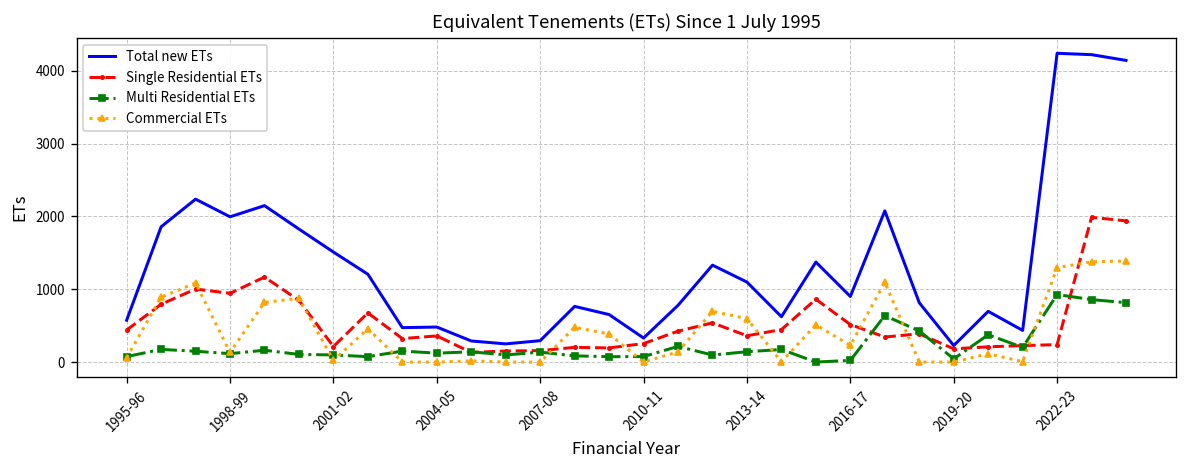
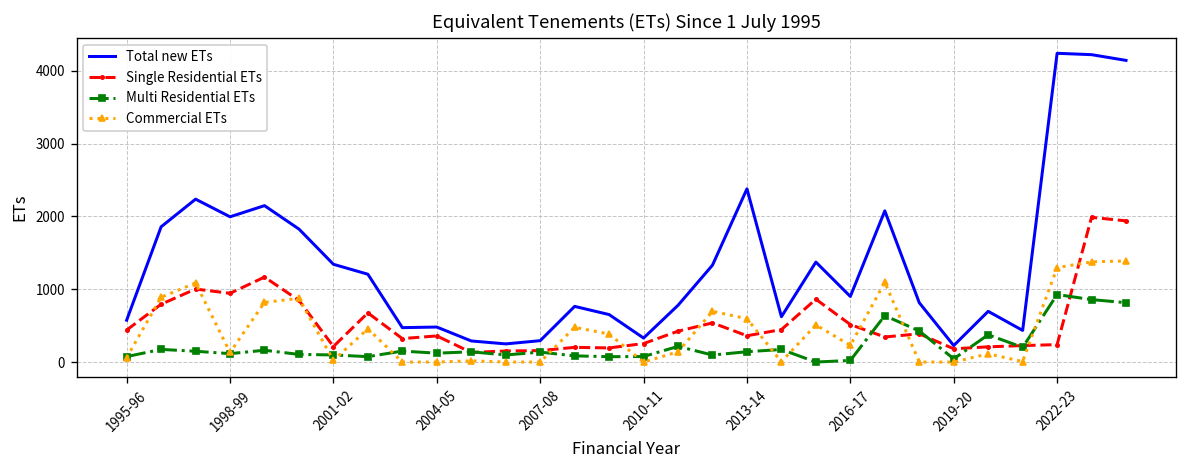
  {
    "Total new ETs": {
      "1995-96": 600,
      "1998-99": 2000,
-     "2001-02": 1500,
+     "2001-02": 1300,
      "2004-05": 500,
      "2007-08": 300,
      "2010-11": 300,
-     "2013-14": 1100,
+     "2013-14": 2400,
      "2016-17": 900,
      "2019-20": 200,
      "2022-23": 4200
    },
    "Single Residential ETs": {
      "1995-96": 400,
      "1998-99": 900,
      "2001-02": 200,
      "2004-05": 400,
      "2010-11": 300,
      "2013-14": 400,
      "2016-17": 500,
      "2019-20": 200,
      "2022-23": 200
    },
    "Multi Residential ETs": {
      "2001-02": 100,
      "2004-05": 100,
      "2010-11": 100,
      "2013-14": 100,
      "2016-17": 0,
      "2019-20": 0,
      "2022-23": 900
    },
    "Commercial ETs": {
      "2001-02": 0,
      "2004-05": 0,
      "2007-08": 0,
      "2010-11": 0,
      "2013-14": 600,
      "2016-17": 200,
      "2019-20": 0,
      "2022-23": 1300
    }
  }
